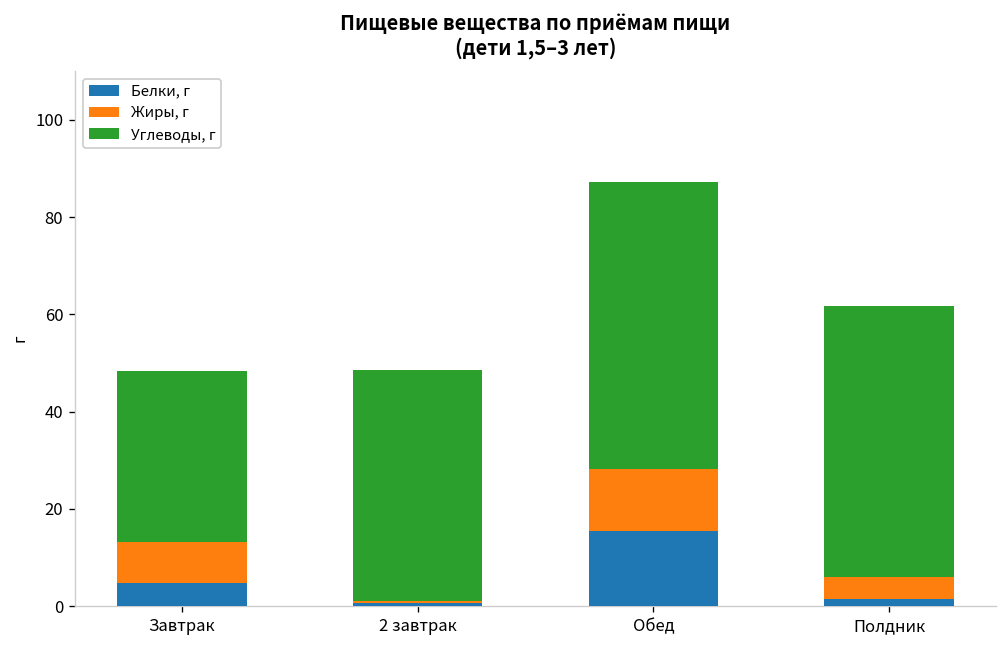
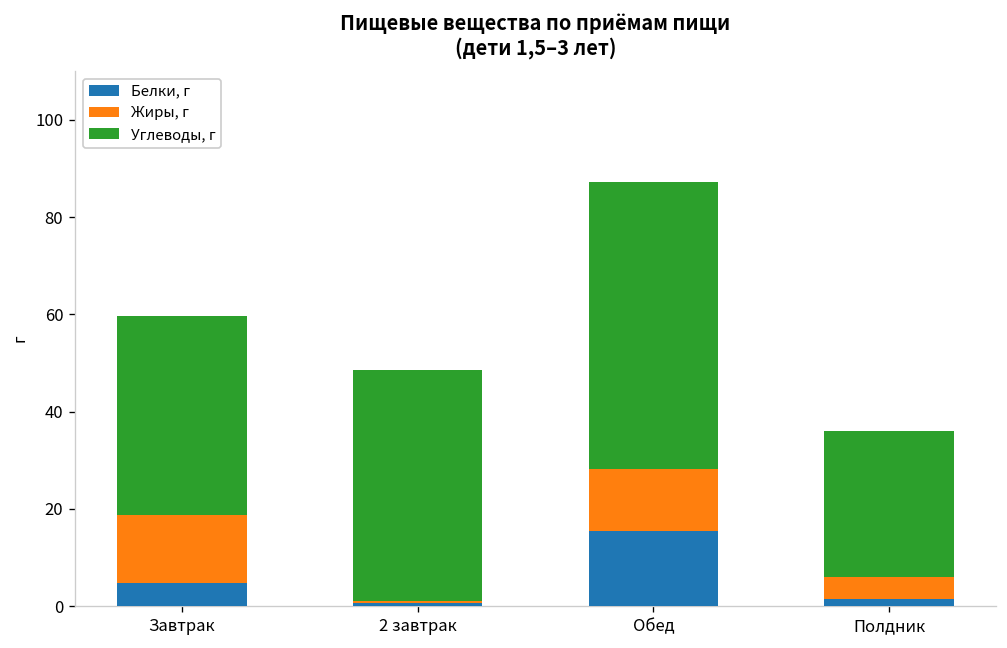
  {
    "Белки, г": {
      "Завтрак": 5,
      "2 завтрак": 1,
      "Обед": 15,
      "Полдник": 2
    },
    "Жиры, г": {
-     "Завтрак": 8,
+     "Завтрак": 14,
      "Обед": 13,
      "Полдник": 5
    },
    "Углеводы, г": {
-     "Завтрак": 35,
+     "Завтрак": 41,
      "2 завтрак": 48,
      "Обед": 59,
-     "Полдник": 56
+     "Полдник": 30
    }
  }
